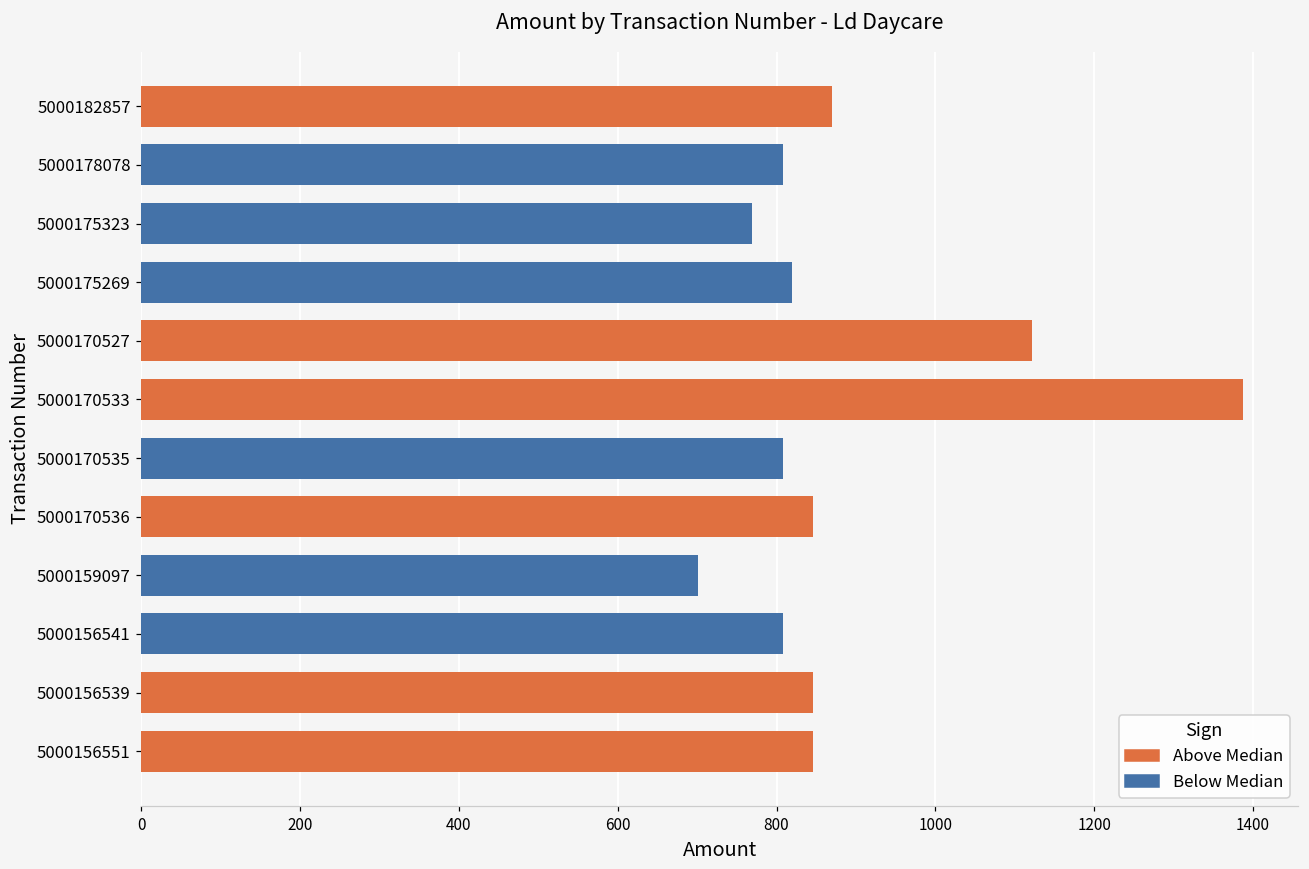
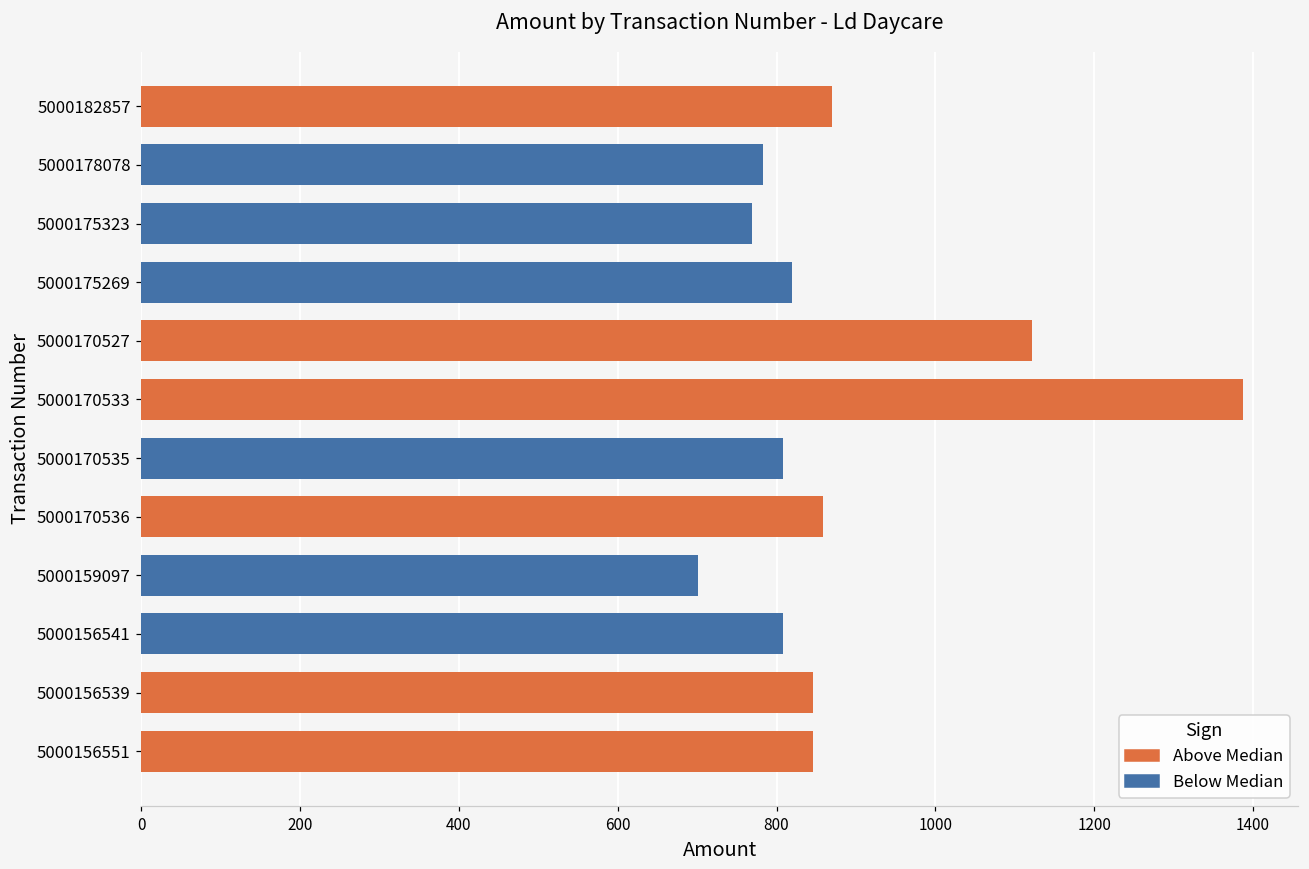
  {
    "Above Median": {
      "5000182857": 870,
      "5000170527": 1120,
      "5000170533": 1390,
-     "5000170536": 850,
+     "5000170536": 860,
      "5000156539": 850,
      "5000156551": 850
    },
    "Below Median": {
-     "5000178078": 810,
+     "5000178078": 780,
      "5000175323": 770,
      "5000175269": 820,
      "5000170535": 810,
      "5000159097": 700,
      "5000156541": 810
    }
  }
